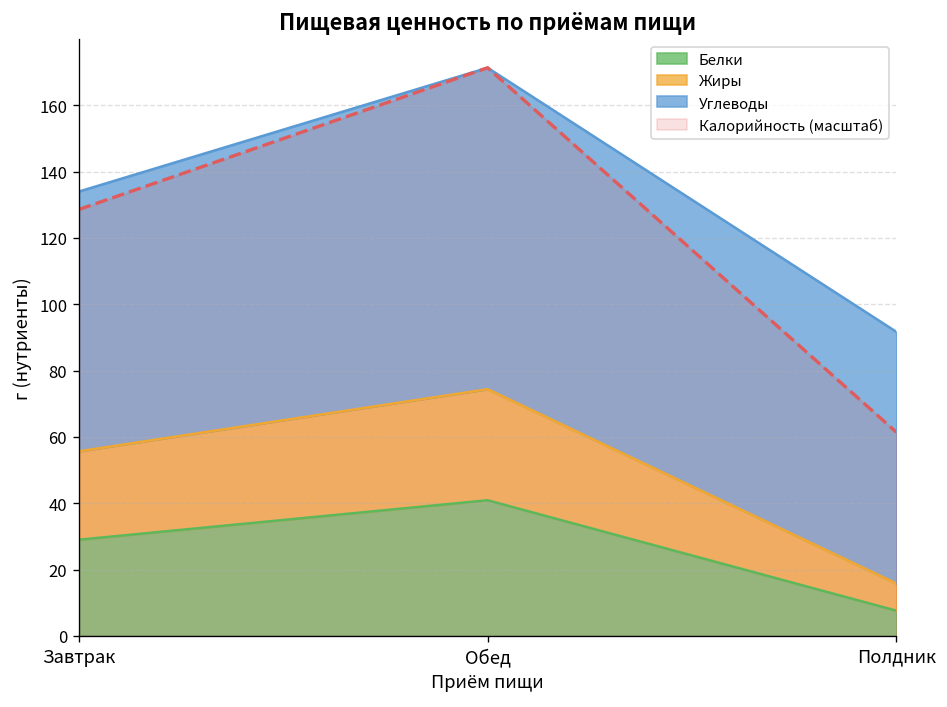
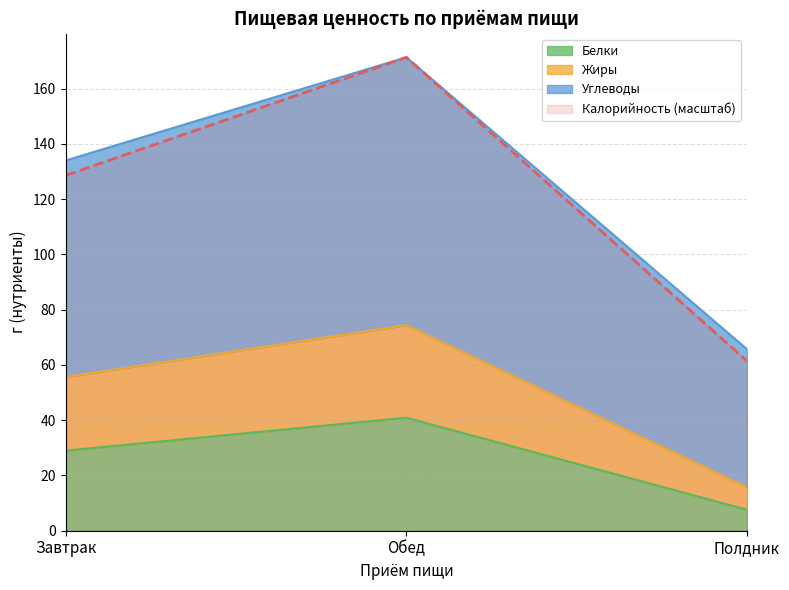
  {
    "Белки": {
      "Завтрак": 29,
      "Обед": 41,
      "Полдник": 8
    },
    "Жиры": {
      "Завтрак": 27,
      "Обед": 34,
      "Полдник": 8
    },
    "Углеводы": {
      "Завтрак": 78,
-     "Полдник": 76
+     "Полдник": 50
    },
    "Калорийность (масштаб)": {
      "Завтрак": 129,
      "Полдник": 61
    }
  }
